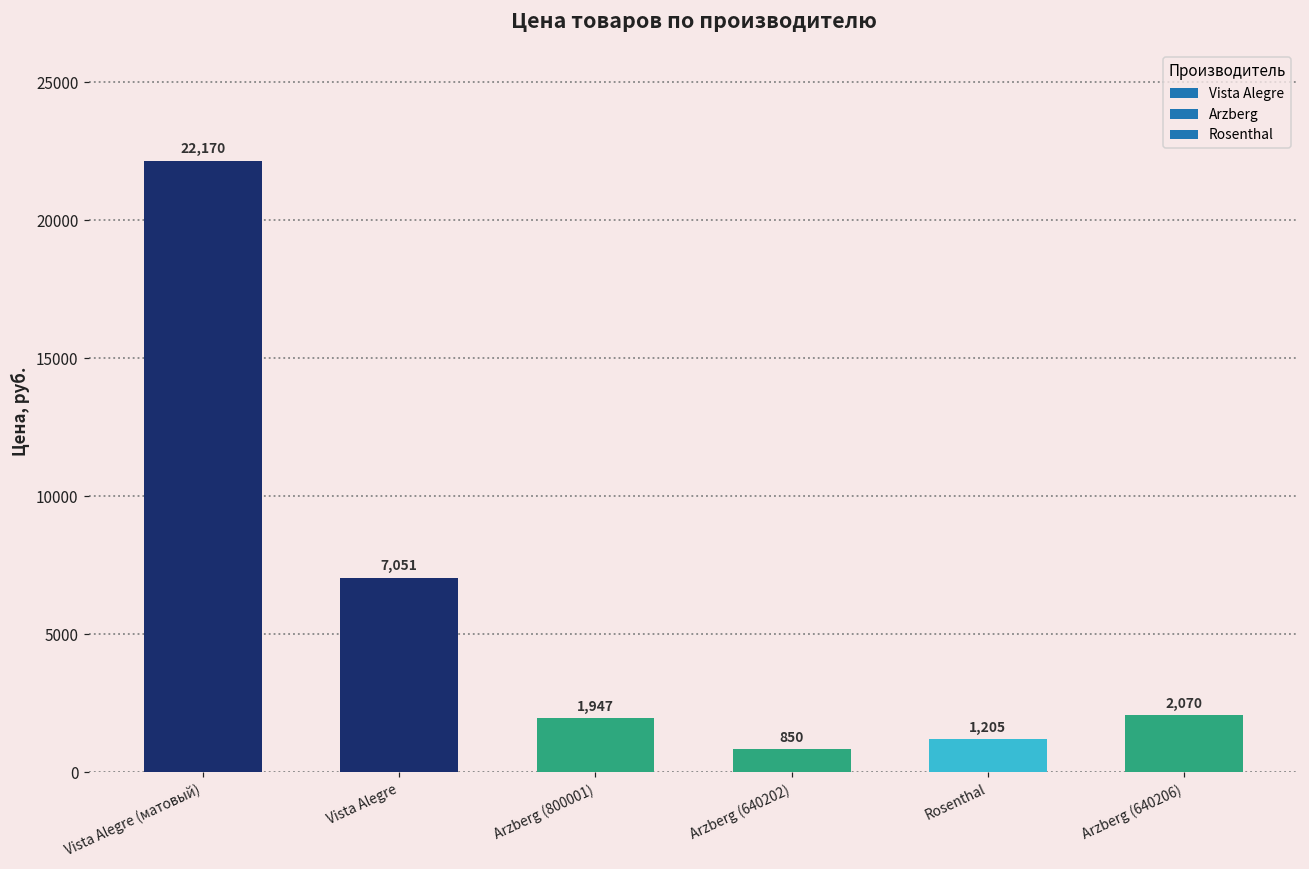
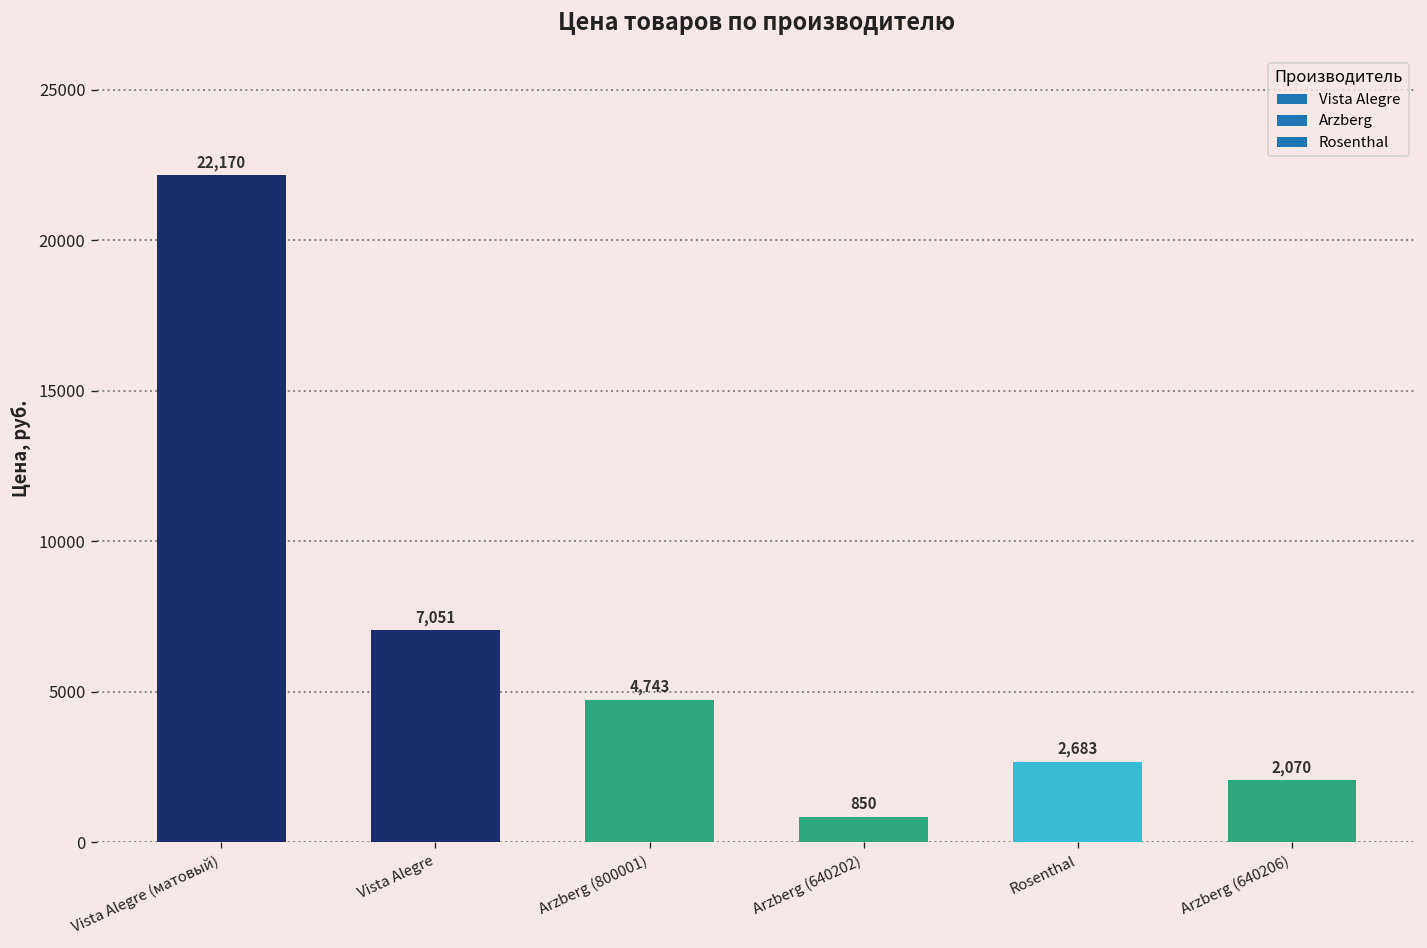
  {
    "Vista Alegre (матовый)": "22,170",
    "Vista Alegre": "7,051",
-   "Arzberg (800001)": "1,947",
+   "Arzberg (800001)": "4,743",
    "Arzberg (640202)": "850",
-   "Rosenthal": "1,205",
+   "Rosenthal": "2,683",
    "Arzberg (640206)": "2,070"
  }
